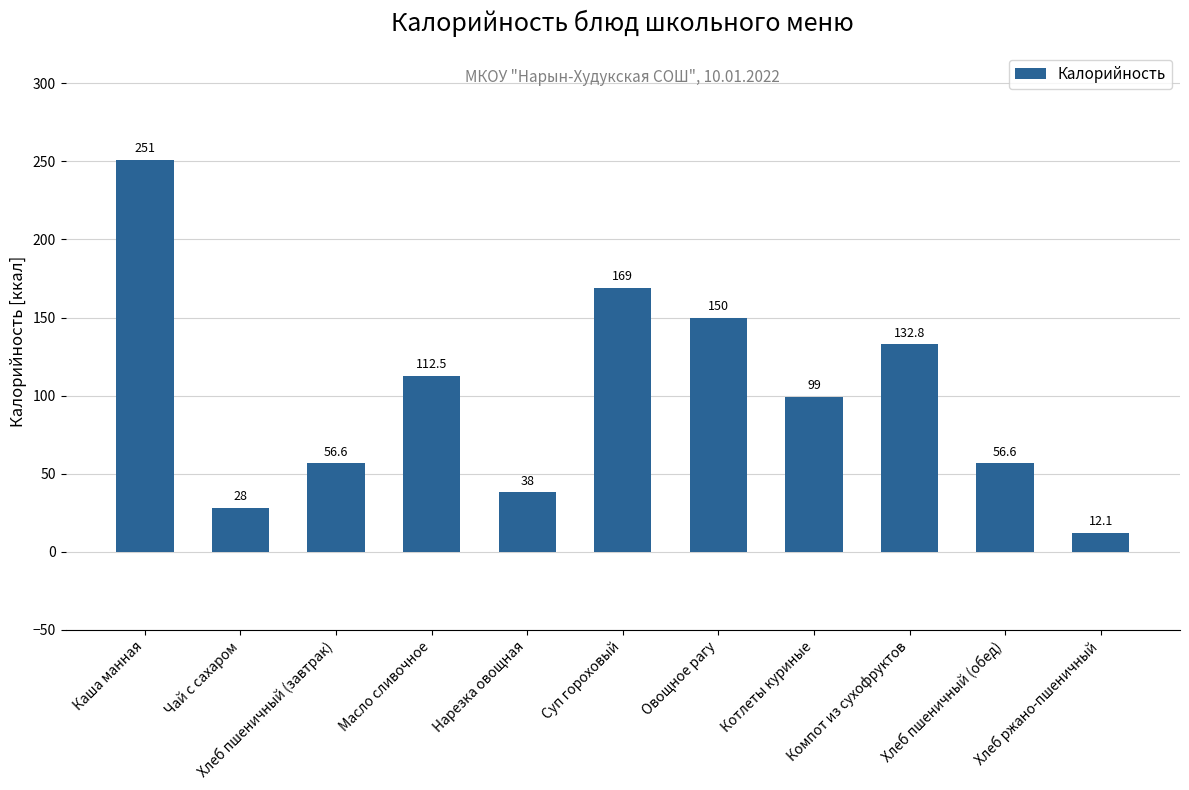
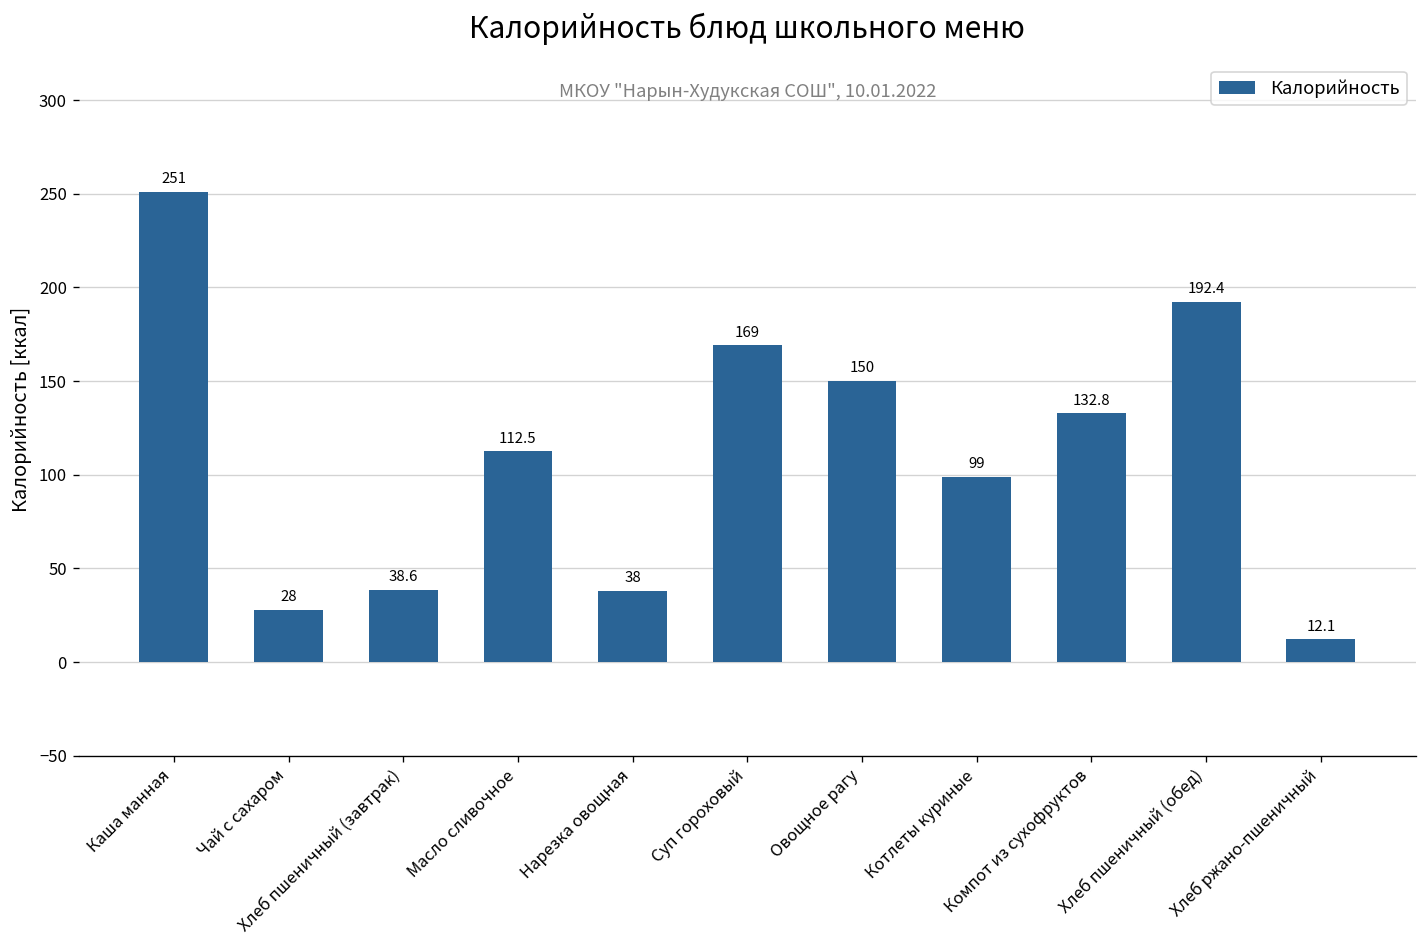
  {
    "Каша манная": 251,
    "Чай с сахаром": 28,
-   "Хлеб пшеничный (завтрак)": 56.6,
+   "Хлеб пшеничный (завтрак)": 38.6,
    "Масло сливочное": 112.5,
    "Нарезка овощная": 38,
    "Суп гороховый": 169,
    "Овощное рагу": 150,
    "Котлеты куриные": 99,
    "Компот из сухофруктов": 132.8,
-   "Хлеб пшеничный (обед)": 56.6,
+   "Хлеб пшеничный (обед)": 192.4,
    "Хлеб ржано-пшеничный": 12.1
  }
